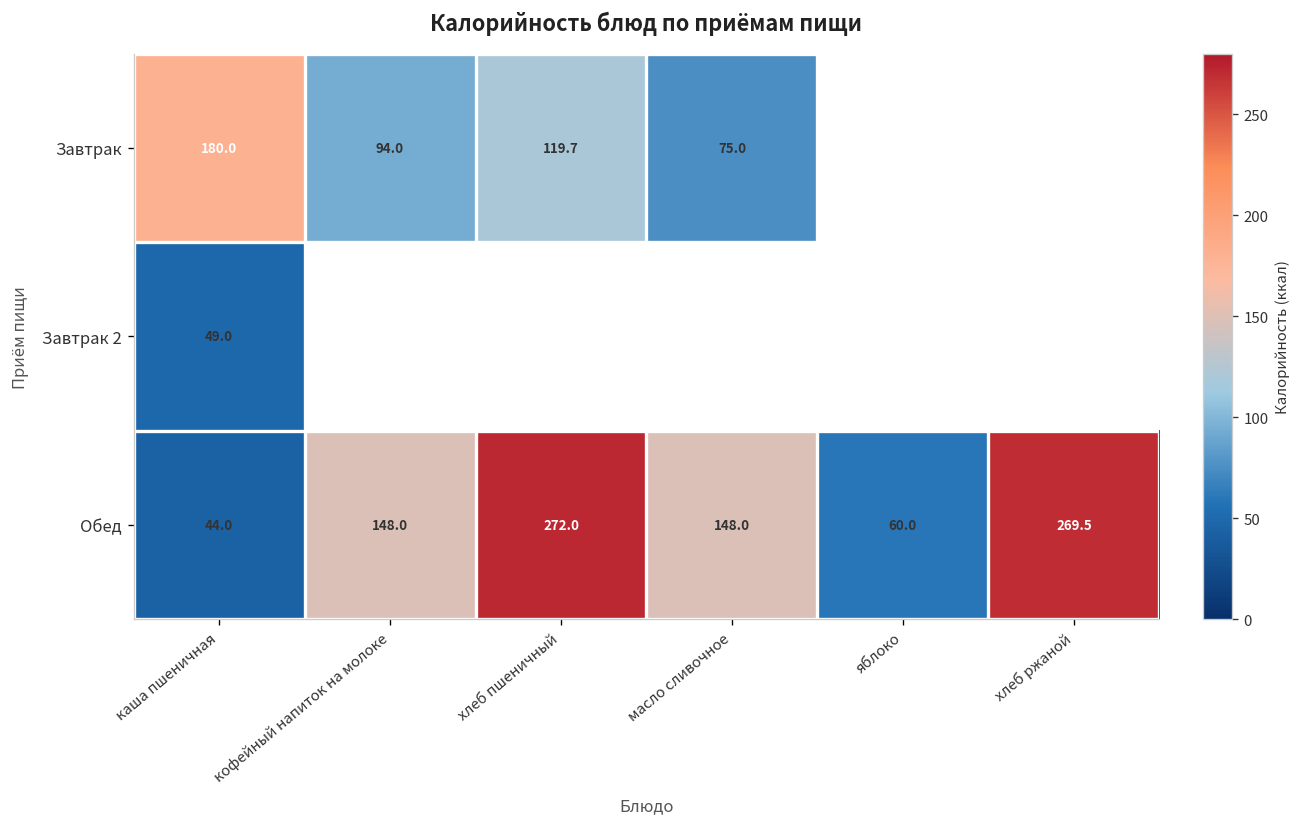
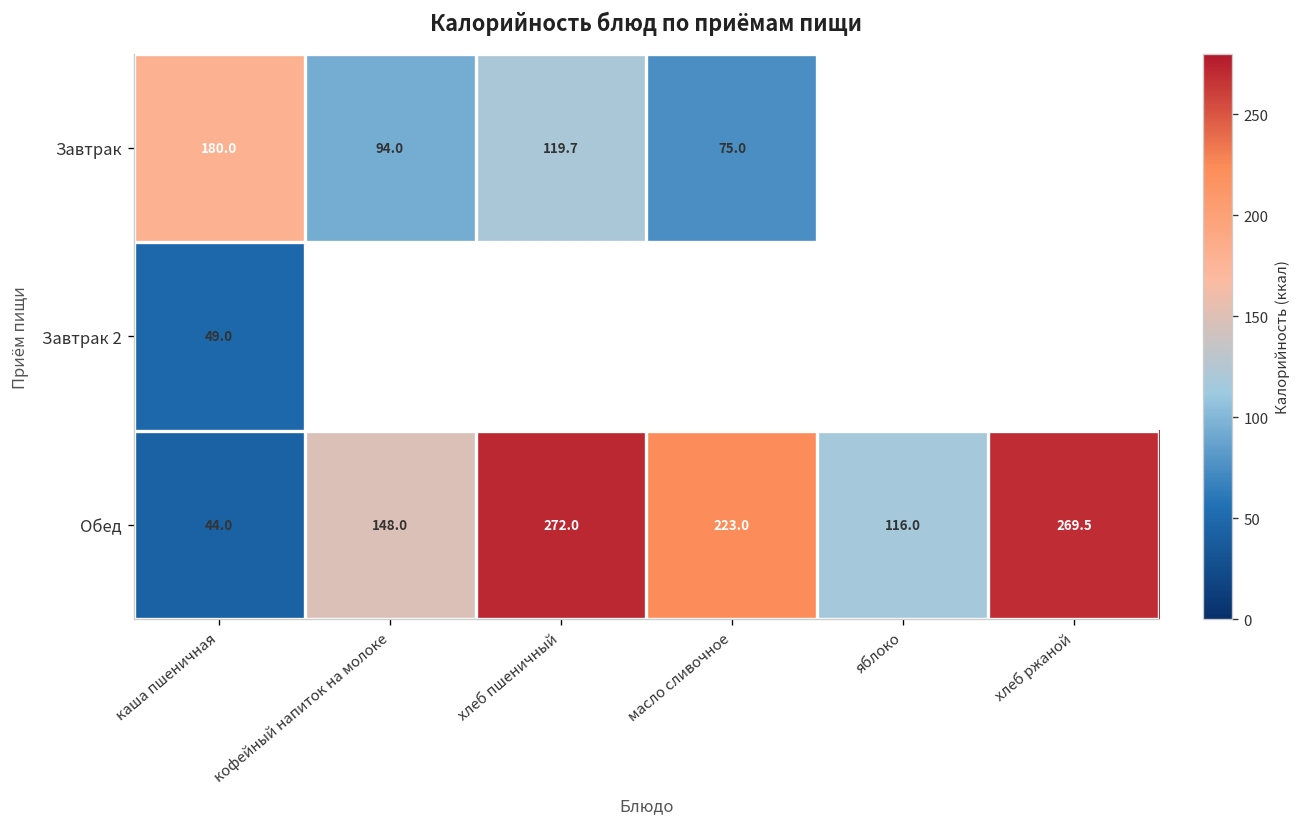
  {
    "Завтрак": {
      "каша пшеничная": 180.0,
      "кофейный напиток на молоке": 94.0,
      "хлеб пшеничный": 119.7,
      "масло сливочное": 75.0
    },
    "Завтрак 2": {
      "каша пшеничная": 49.0
    },
    "Обед": {
      "каша пшеничная": 44.0,
      "кофейный напиток на молоке": 148.0,
      "хлеб пшеничный": 272.0,
-     "масло сливочное": 148.0,
-     "яблоко": 60.0,
+     "масло сливочное": 223.0,
+     "яблоко": 116.0,
      "хлеб ржаной": 269.5
    }
  }
